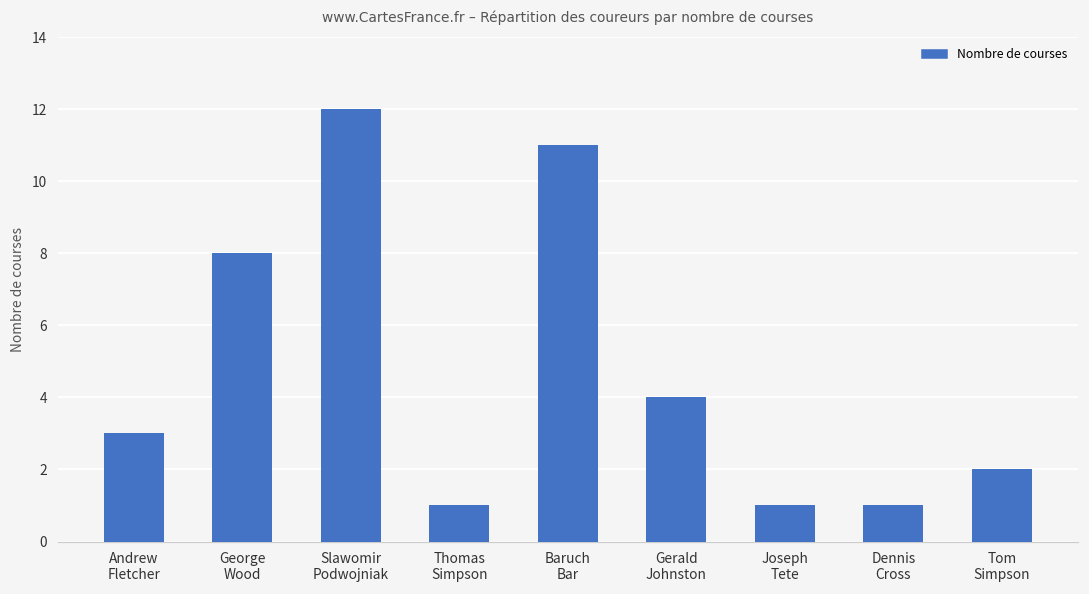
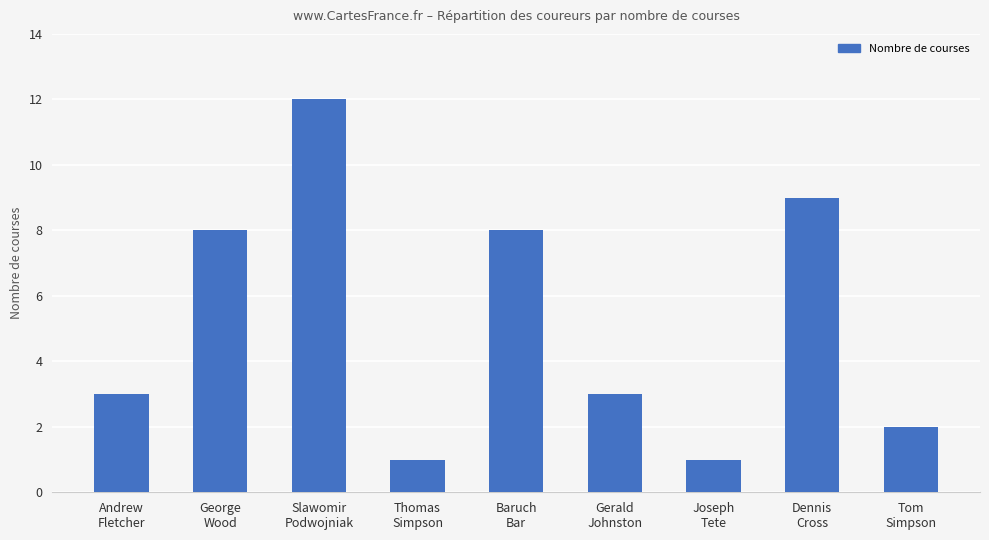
  {
    "Andrew Fletcher": 3,
    "George Wood": 8,
    "Slawomir Podwojniak": 12,
    "Thomas Simpson": 1,
-   "Baruch Bar": 11,
-   "Gerald Johnston": 4,
+   "Baruch Bar": 8,
+   "Gerald Johnston": 3,
    "Joseph Tete": 1,
-   "Dennis Cross": 1,
+   "Dennis Cross": 9,
    "Tom Simpson": 2
  }
